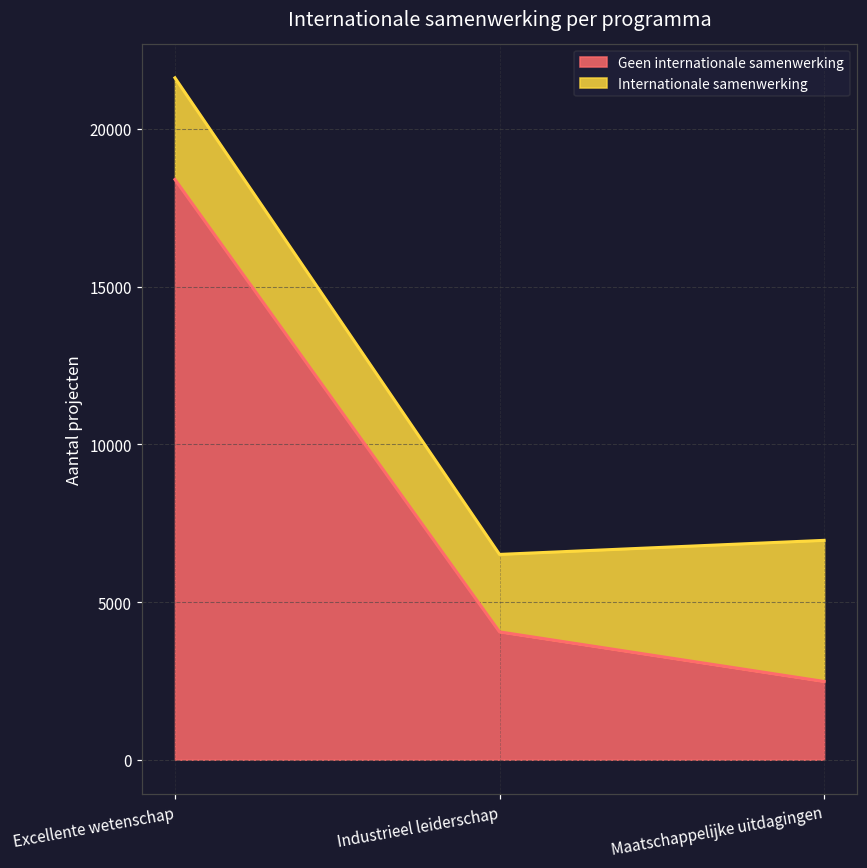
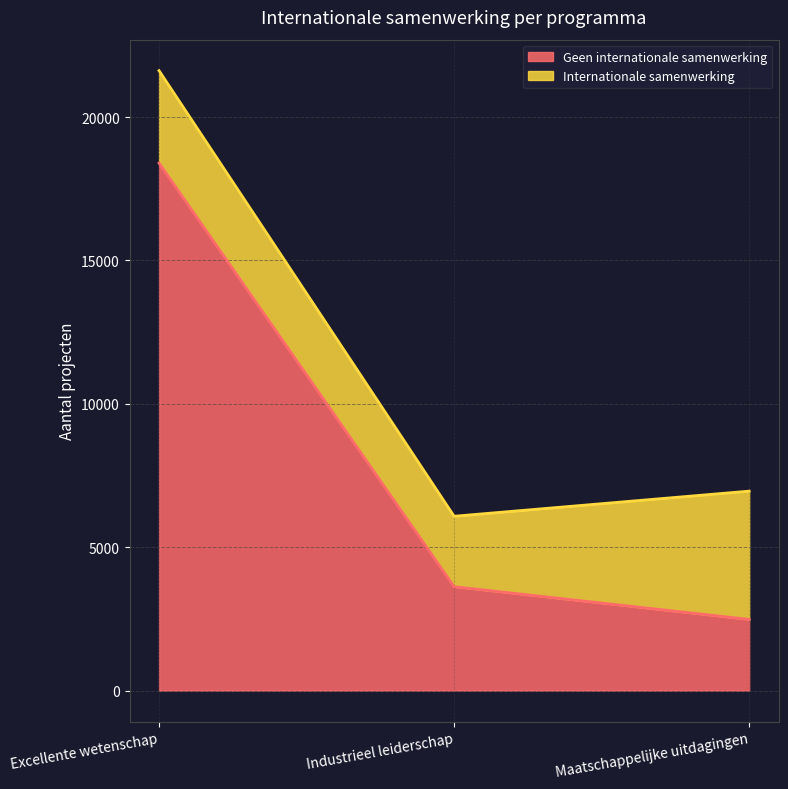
  {
    "Geen internationale samenwerking": {
      "Excellente wetenschap": 18400,
-     "Industrieel leiderschap": 4100,
+     "Industrieel leiderschap": 3600,
      "Maatschappelijke uitdagingen": 2500
    },
    "Internationale samenwerking": {
      "Excellente wetenschap": 3200,
      "Industrieel leiderschap": 2500,
      "Maatschappelijke uitdagingen": 4500
    }
  }
